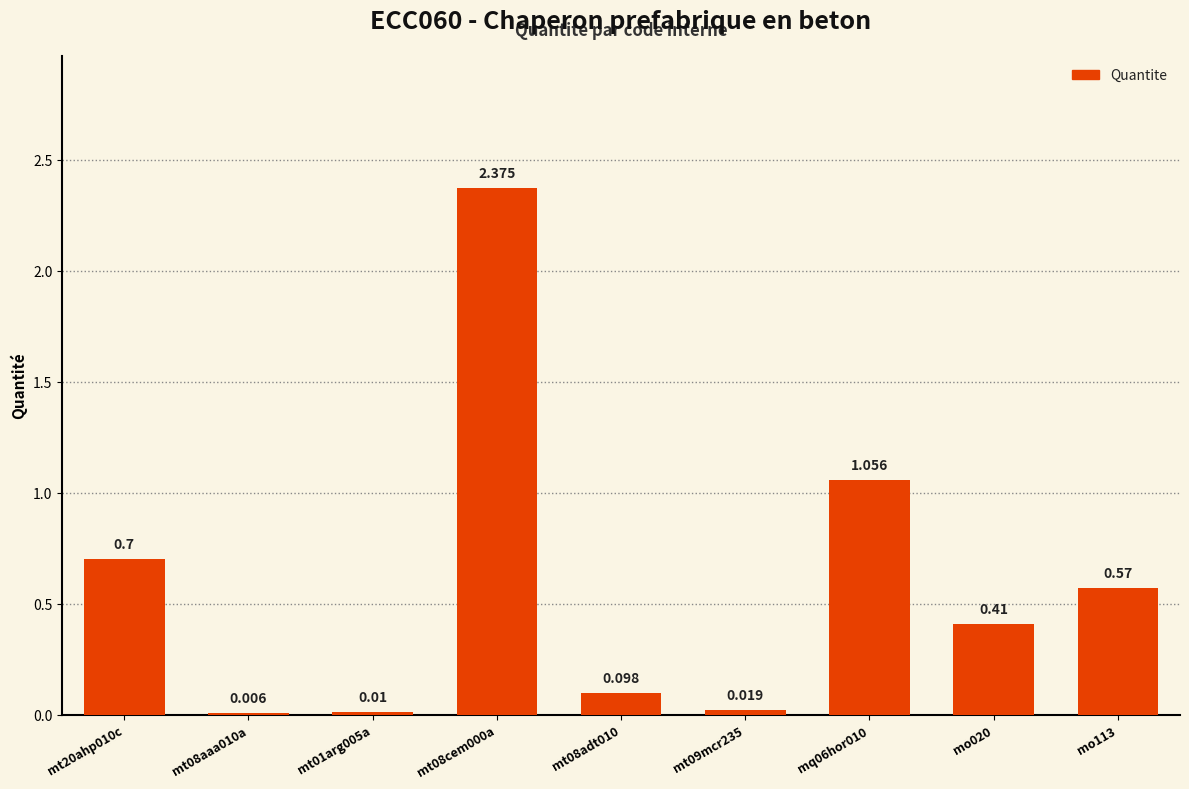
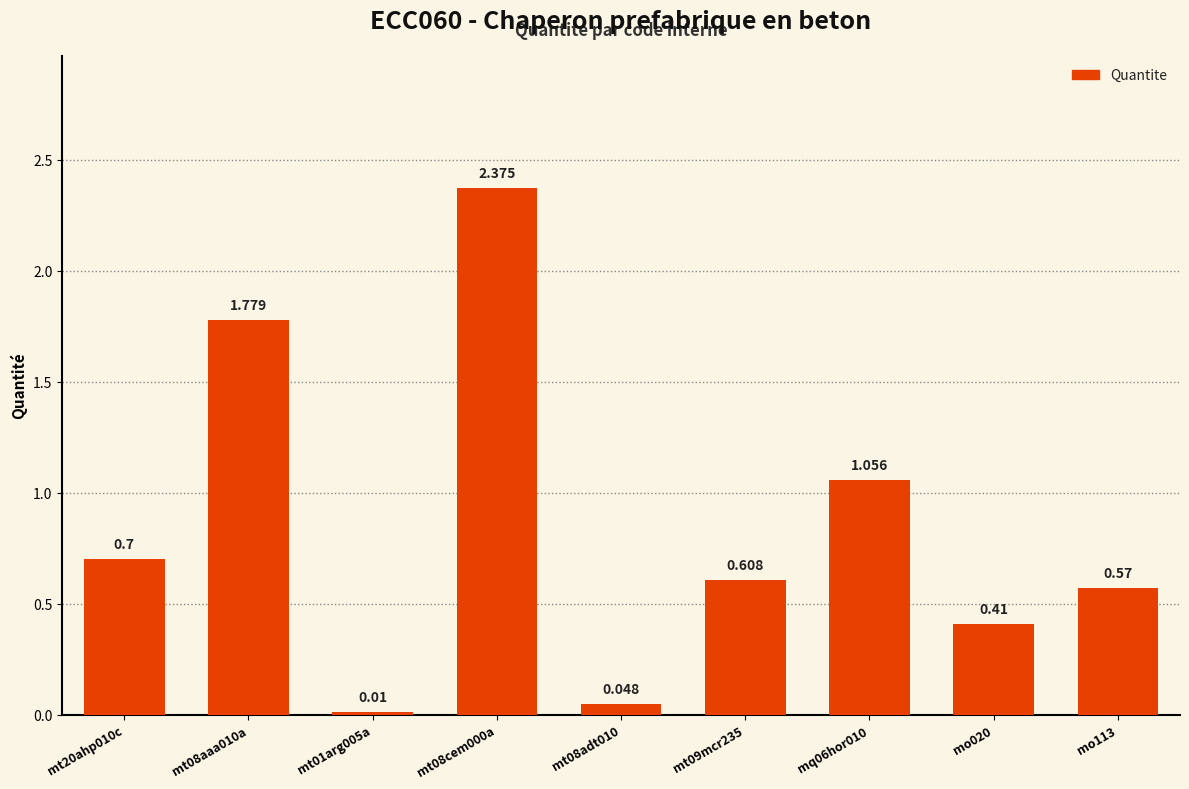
  {
    "mt20ahp010c": 0.7,
-   "mt08aaa010a": 0.006,
+   "mt08aaa010a": 1.779,
    "mt01arg005a": 0.01,
    "mt08cem000a": 2.375,
-   "mt08adt010": 0.098,
-   "mt09mcr235": 0.019,
+   "mt08adt010": 0.048,
+   "mt09mcr235": 0.608,
    "mq06hor010": 1.056,
    "mo020": 0.41,
    "mo113": 0.57
  }
